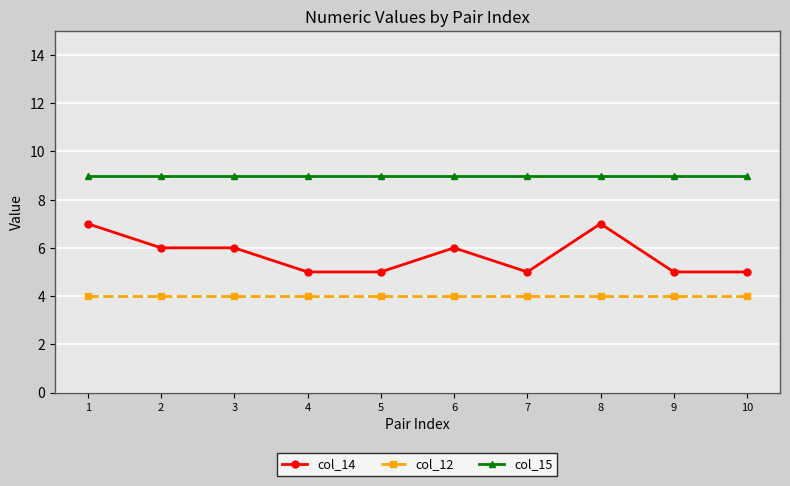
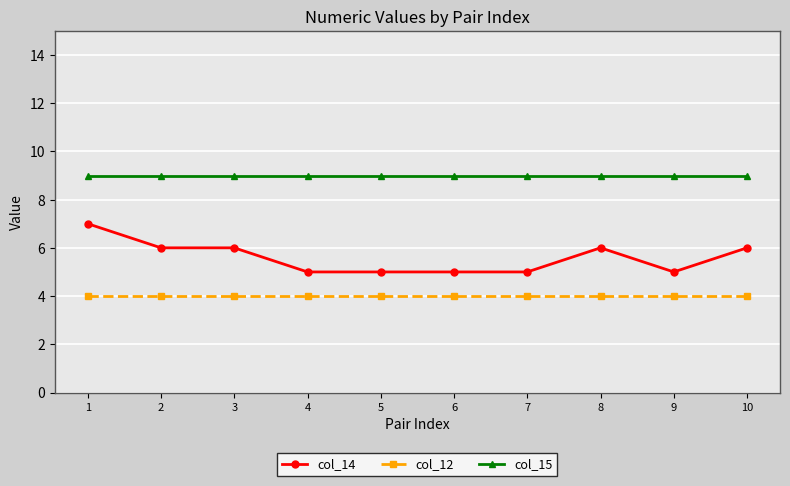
  {
    "col_14": {
      "1": 7,
      "2": 6,
      "3": 6,
      "4": 5,
      "5": 5,
-     "6": 6,
+     "6": 5,
      "7": 5,
-     "8": 7,
+     "8": 6,
      "9": 5,
-     "10": 5
+     "10": 6
    },
    "col_12": {
      "1": 4,
      "2": 4,
      "3": 4,
      "4": 4,
      "5": 4,
      "6": 4,
      "7": 4,
      "8": 4,
      "9": 4,
      "10": 4
    },
    "col_15": {
      "1": 9,
      "2": 9,
      "3": 9,
      "4": 9,
      "5": 9,
      "6": 9,
      "7": 9,
      "8": 9,
      "9": 9,
      "10": 9
    }
  }
